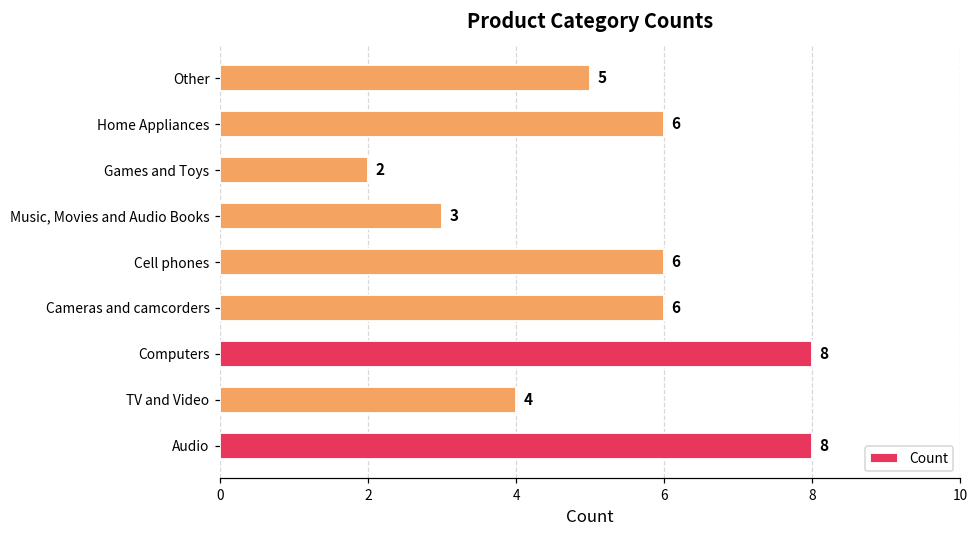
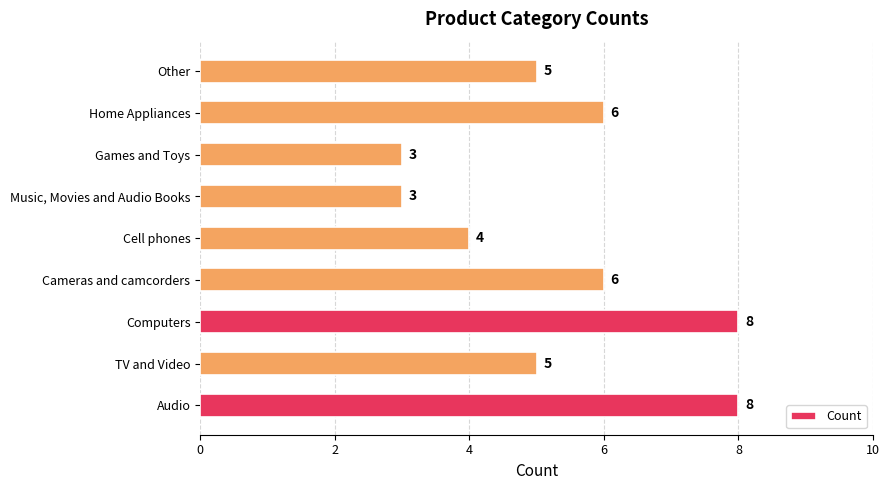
  {
    "Other": 5,
    "Home Appliances": 6,
-   "Games and Toys": 2,
+   "Games and Toys": 3,
    "Music, Movies and Audio Books": 3,
-   "Cell phones": 6,
+   "Cell phones": 4,
    "Cameras and camcorders": 6,
    "Computers": 8,
-   "TV and Video": 4,
+   "TV and Video": 5,
    "Audio": 8
  }
